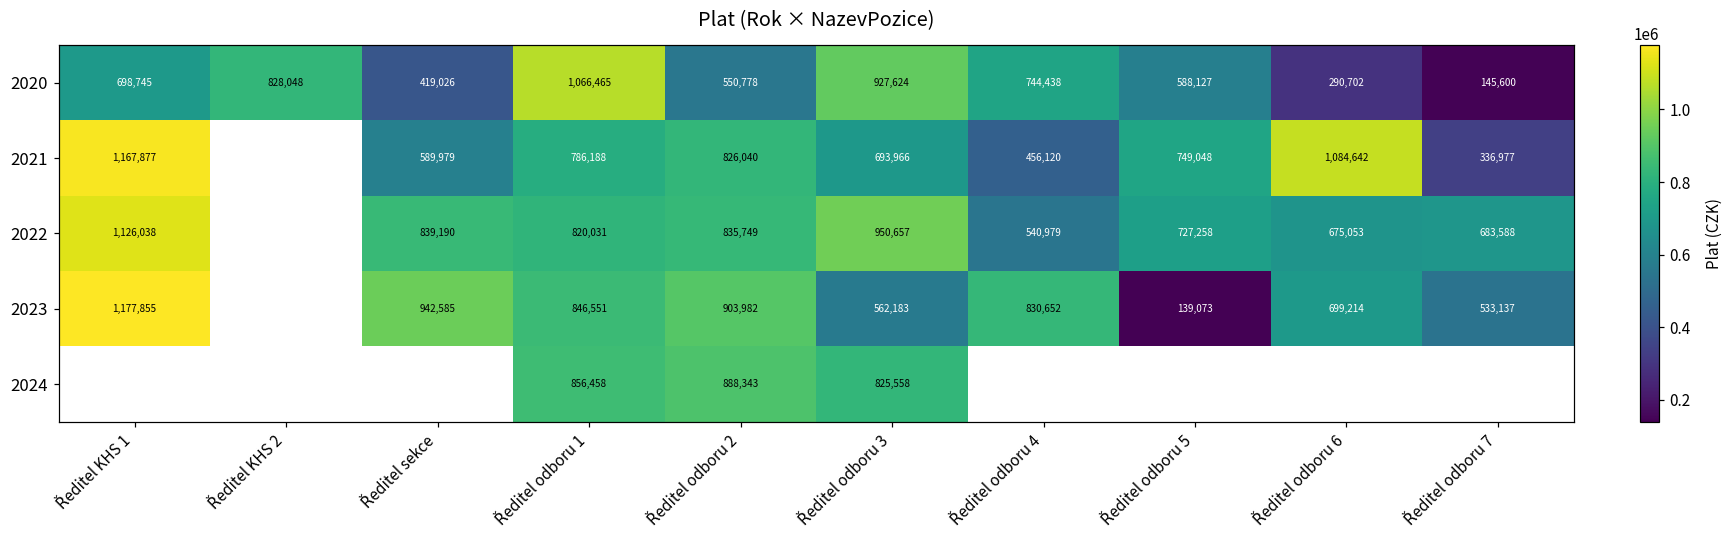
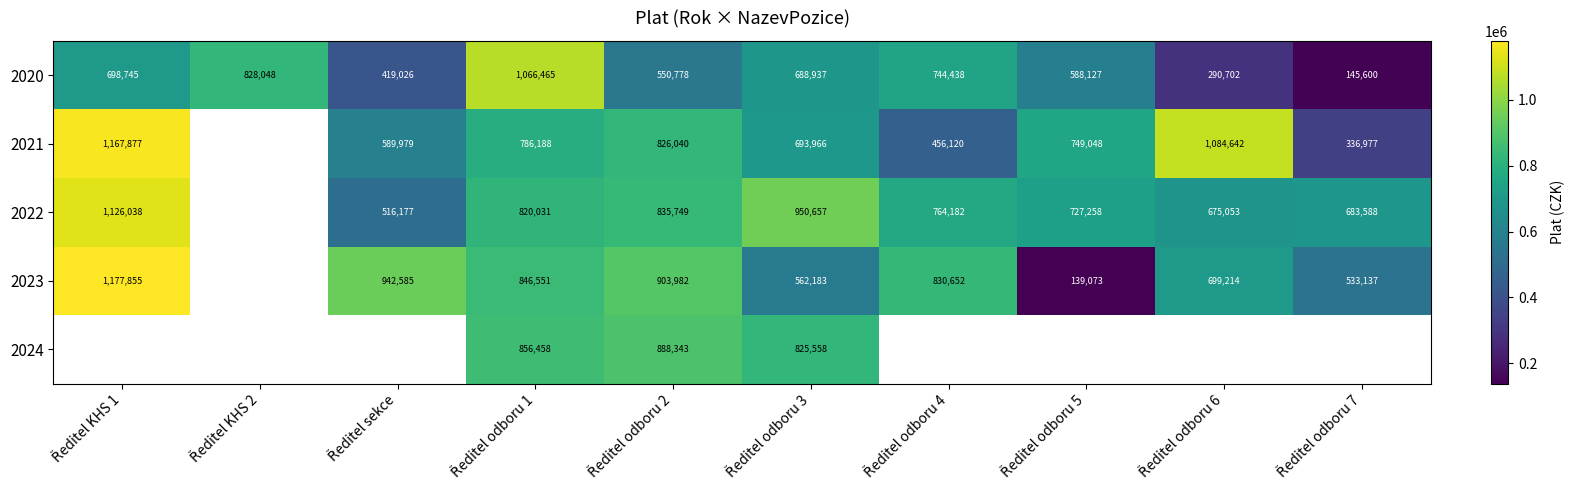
  {
    "2020": {
      "Ředitel KHS 1": "698,745",
      "Ředitel KHS 2": "828,048",
      "Ředitel sekce": "419,026",
      "Ředitel odboru 1": "1,066,465",
      "Ředitel odboru 2": "550,778",
-     "Ředitel odboru 3": "927,624",
+     "Ředitel odboru 3": "688,937",
      "Ředitel odboru 4": "744,438",
      "Ředitel odboru 5": "588,127",
      "Ředitel odboru 6": "290,702",
      "Ředitel odboru 7": "145,600"
    },
    "2021": {
      "Ředitel KHS 1": "1,167,877",
      "Ředitel sekce": "589,979",
      "Ředitel odboru 1": "786,188",
      "Ředitel odboru 2": "826,040",
      "Ředitel odboru 3": "693,966",
      "Ředitel odboru 4": "456,120",
      "Ředitel odboru 5": "749,048",
      "Ředitel odboru 6": "1,084,642",
      "Ředitel odboru 7": "336,977"
    },
    "2022": {
      "Ředitel KHS 1": "1,126,038",
-     "Ředitel sekce": "839,190",
+     "Ředitel sekce": "516,177",
      "Ředitel odboru 1": "820,031",
      "Ředitel odboru 2": "835,749",
      "Ředitel odboru 3": "950,657",
-     "Ředitel odboru 4": "540,979",
+     "Ředitel odboru 4": "764,182",
      "Ředitel odboru 5": "727,258",
      "Ředitel odboru 6": "675,053",
      "Ředitel odboru 7": "683,588"
    },
    "2023": {
      "Ředitel KHS 1": "1,177,855",
      "Ředitel sekce": "942,585",
      "Ředitel odboru 1": "846,551",
      "Ředitel odboru 2": "903,982",
      "Ředitel odboru 3": "562,183",
      "Ředitel odboru 4": "830,652",
      "Ředitel odboru 5": "139,073",
      "Ředitel odboru 6": "699,214",
      "Ředitel odboru 7": "533,137"
    },
    "2024": {
      "Ředitel odboru 1": "856,458",
      "Ředitel odboru 2": "888,343",
      "Ředitel odboru 3": "825,558"
    }
  }
